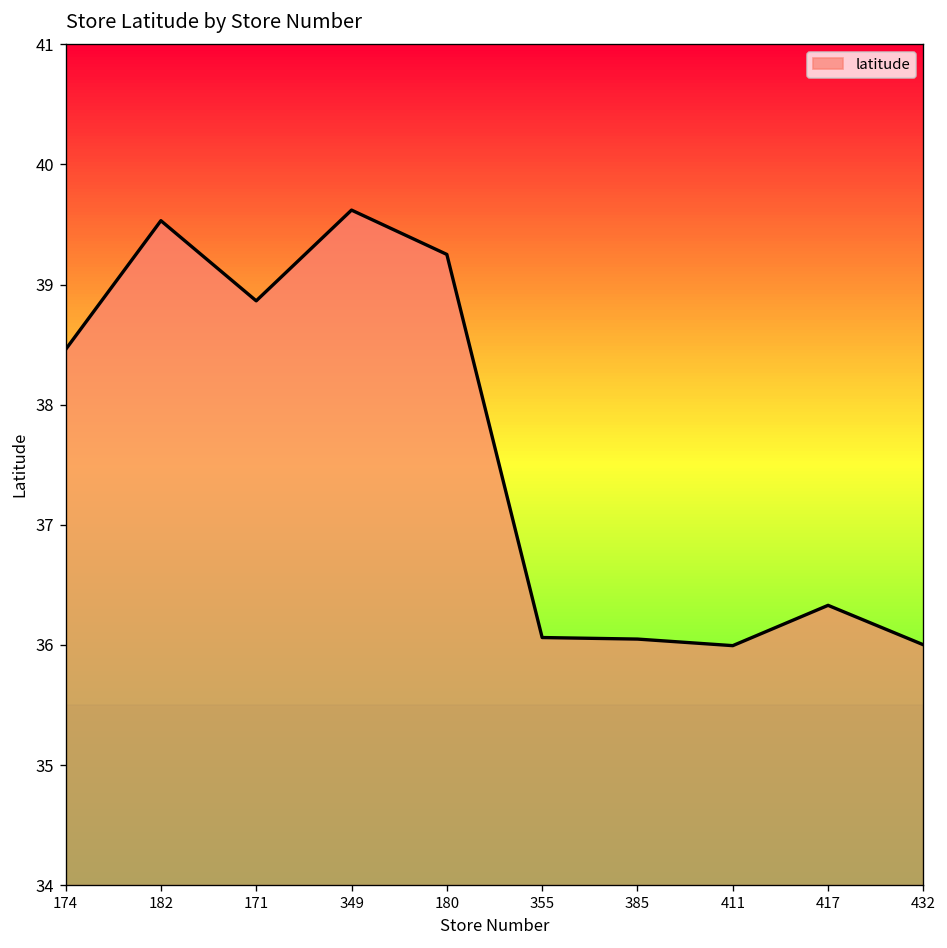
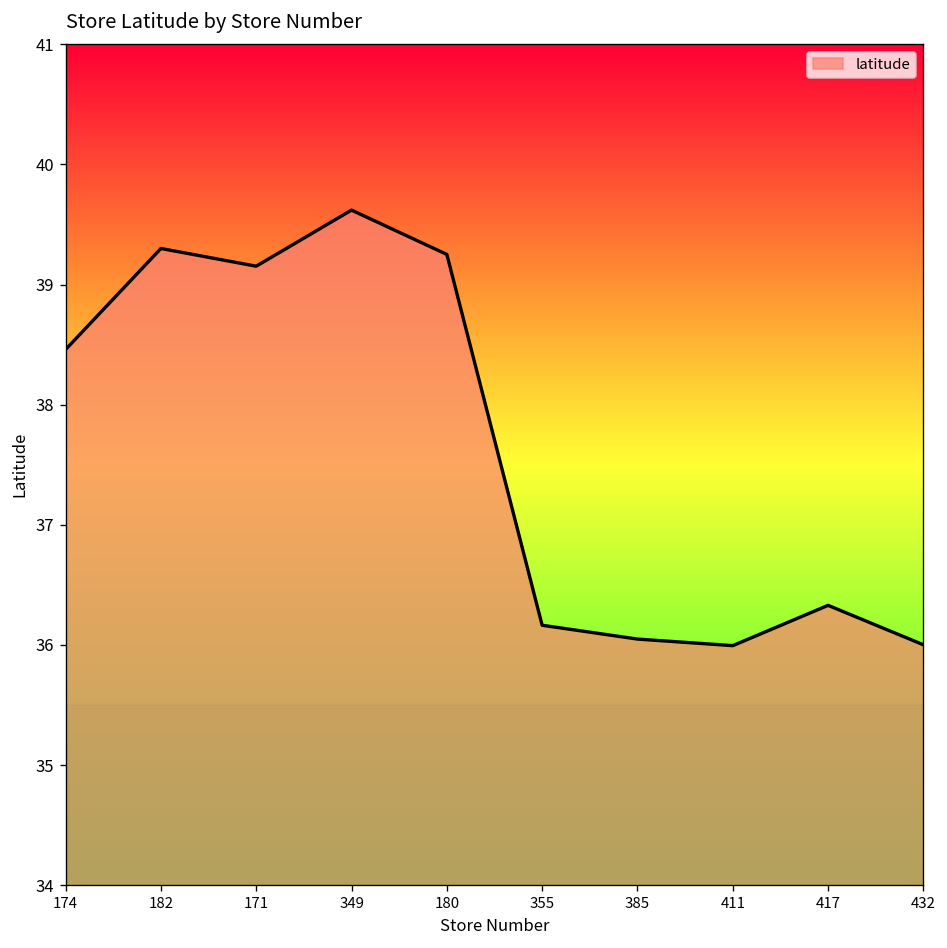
  {
    "174": 38.46,
-   "182": 39.53,
-   "171": 38.86,
+   "182": 39.30,
+   "171": 39.15,
    "349": 39.62,
    "180": 39.25,
-   "355": 36.06,
+   "355": 36.16,
    "385": 36.05,
    "411": 35.99,
    "417": 36.33,
    "432": 36.00
  }
